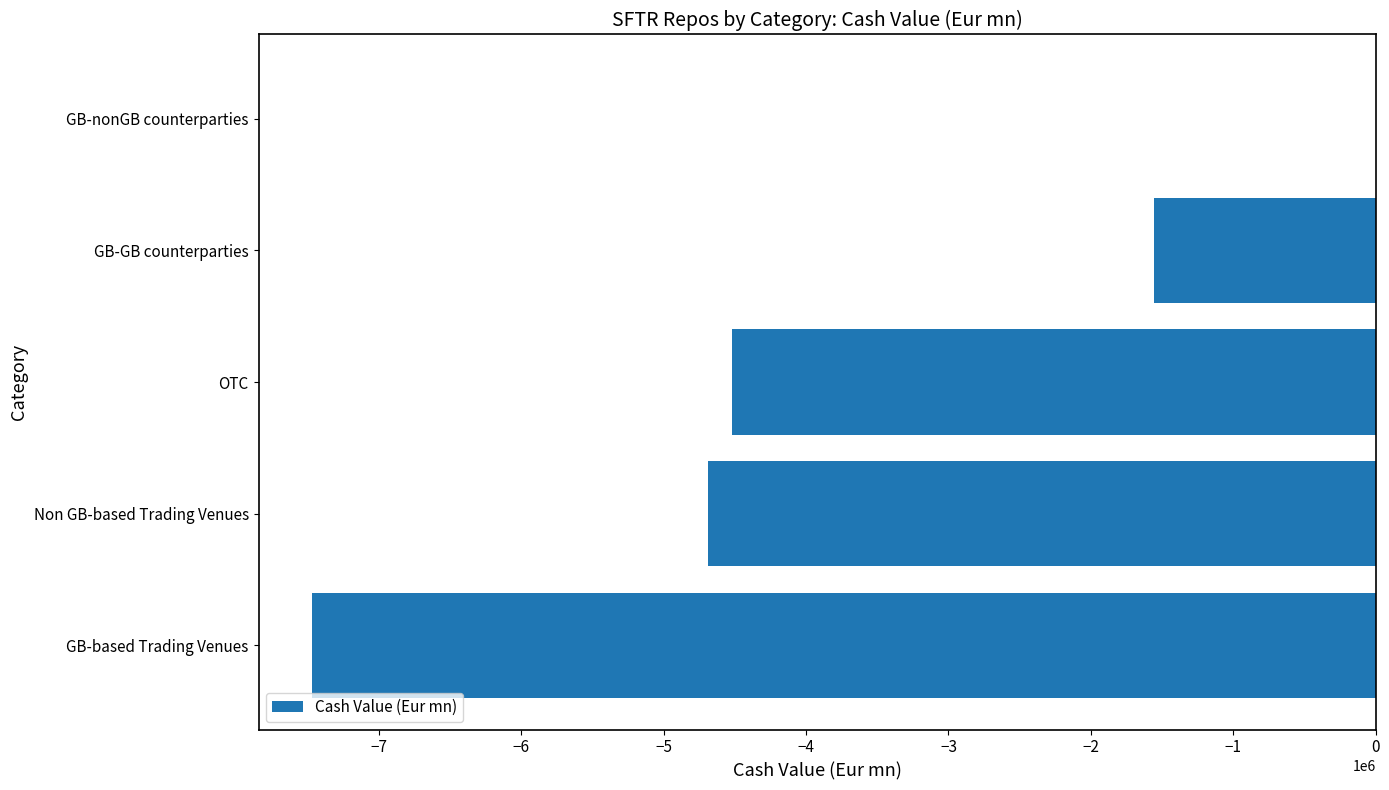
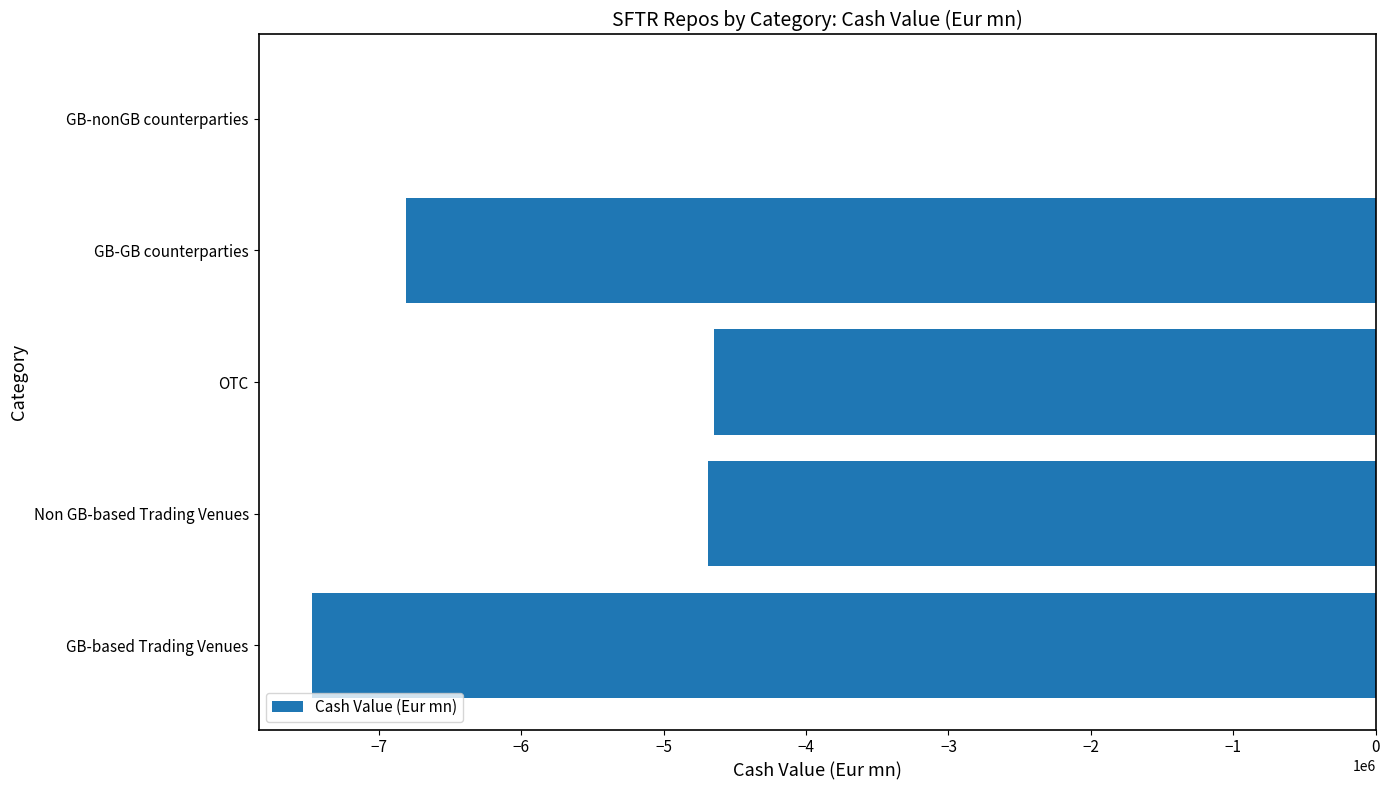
  {
    "GB-nonGB counterparties": 0,
-   "GB-GB counterparties": -1560000,
-   "OTC": -4520000,
+   "GB-GB counterparties": -6810000,
+   "OTC": -4640000,
    "Non GB-based Trading Venues": -4690000,
    "GB-based Trading Venues": -7470000
  }
